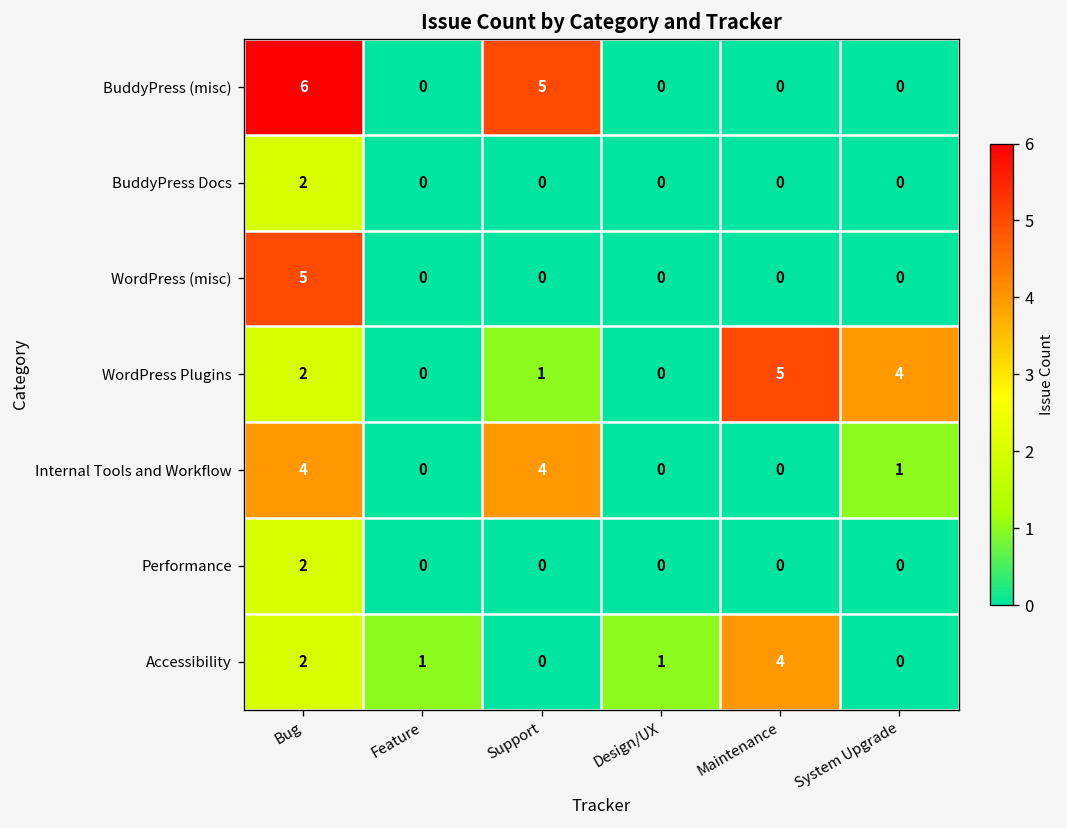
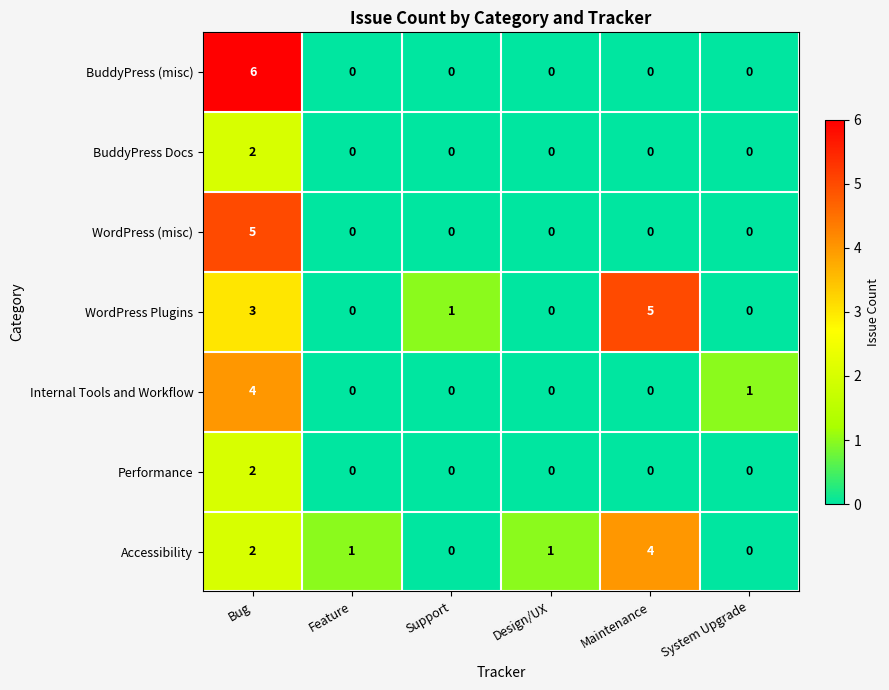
  {
    "BuddyPress (misc)": {
      "Bug": 6,
      "Feature": 0,
-     "Support": 5,
+     "Support": 0,
      "Design/UX": 0,
      "Maintenance": 0,
      "System Upgrade": 0
    },
    "BuddyPress Docs": {
      "Bug": 2,
      "Feature": 0,
      "Support": 0,
      "Design/UX": 0,
      "Maintenance": 0,
      "System Upgrade": 0
    },
    "WordPress (misc)": {
      "Bug": 5,
      "Feature": 0,
      "Support": 0,
      "Design/UX": 0,
      "Maintenance": 0,
      "System Upgrade": 0
    },
    "WordPress Plugins": {
-     "Bug": 2,
+     "Bug": 3,
      "Feature": 0,
      "Support": 1,
      "Design/UX": 0,
      "Maintenance": 5,
-     "System Upgrade": 4
+     "System Upgrade": 0
    },
    "Internal Tools and Workflow": {
      "Bug": 4,
      "Feature": 0,
-     "Support": 4,
+     "Support": 0,
      "Design/UX": 0,
      "Maintenance": 0,
      "System Upgrade": 1
    },
    "Performance": {
      "Bug": 2,
      "Feature": 0,
      "Support": 0,
      "Design/UX": 0,
      "Maintenance": 0,
      "System Upgrade": 0
    },
    "Accessibility": {
      "Bug": 2,
      "Feature": 1,
      "Support": 0,
      "Design/UX": 1,
      "Maintenance": 4,
      "System Upgrade": 0
    }
  }
